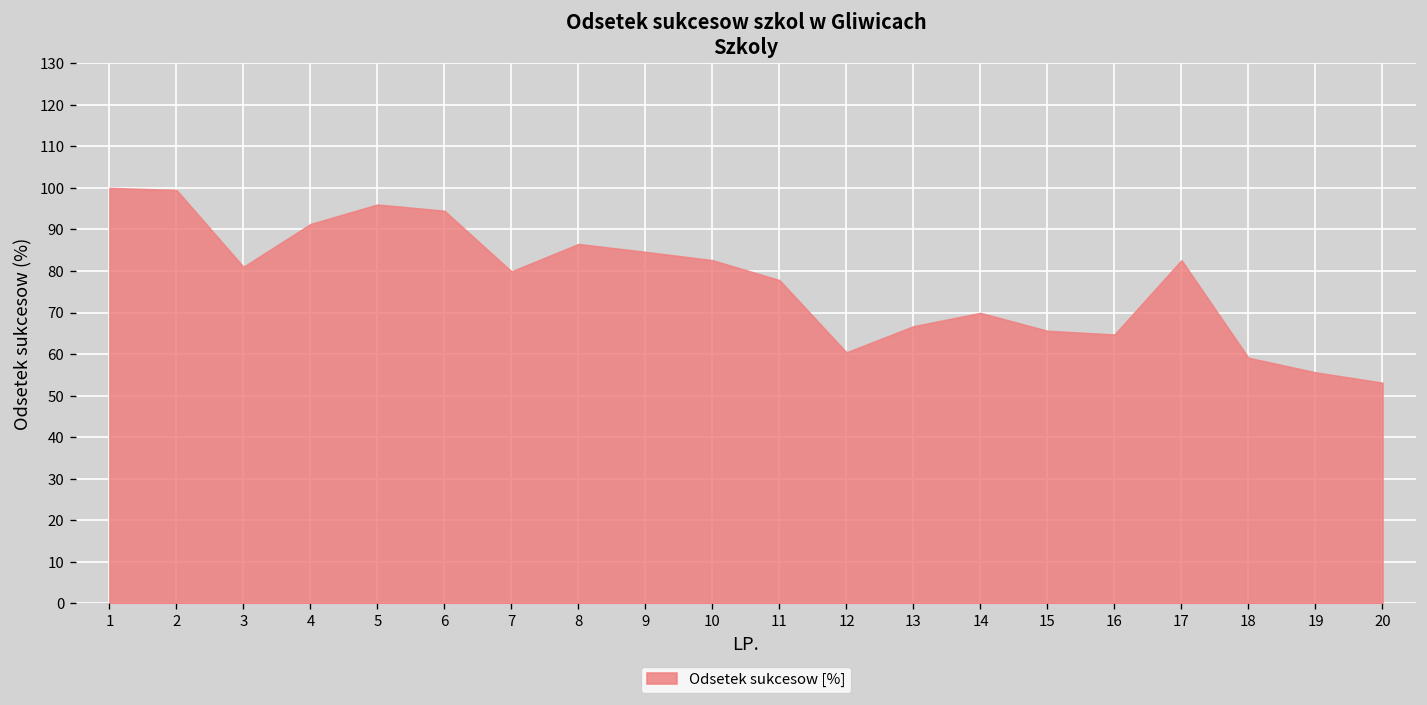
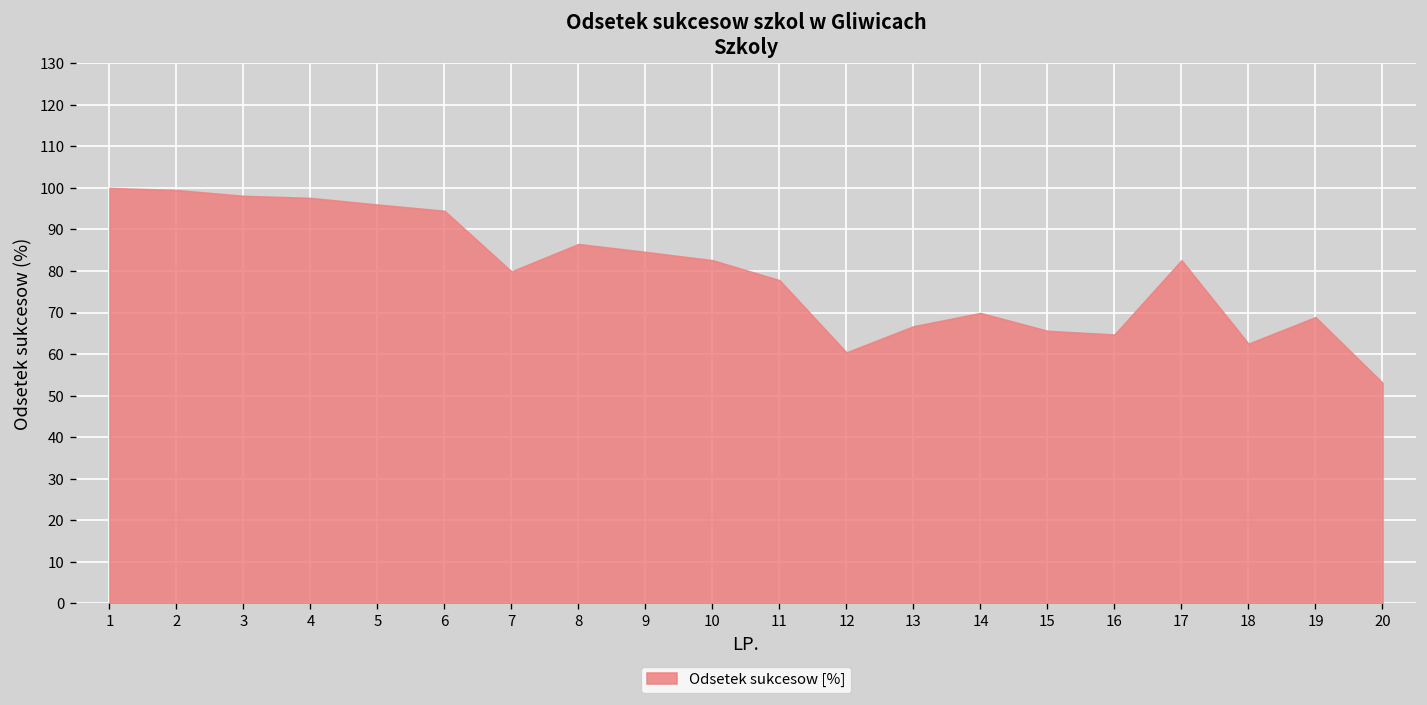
  {
    "1": 100,
    "2": 100,
-   "3": 81,
-   "4": 91,
+   "3": 98,
+   "4": 98,
    "5": 96,
    "6": 95,
    "7": 80,
    "8": 87,
    "9": 85,
    "10": 83,
    "11": 78,
    "12": 60,
    "13": 67,
    "14": 70,
    "15": 66,
    "16": 65,
    "17": 83,
-   "18": 59,
-   "19": 56,
+   "18": 63,
+   "19": 69,
    "20": 53
  }
